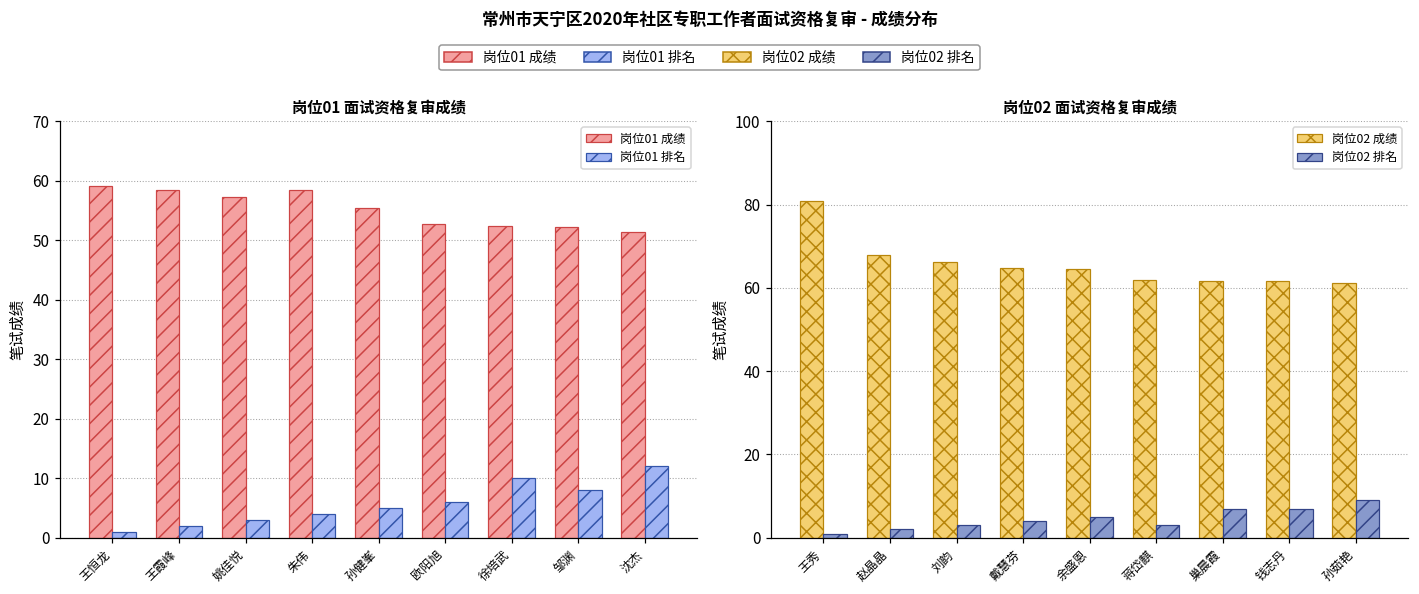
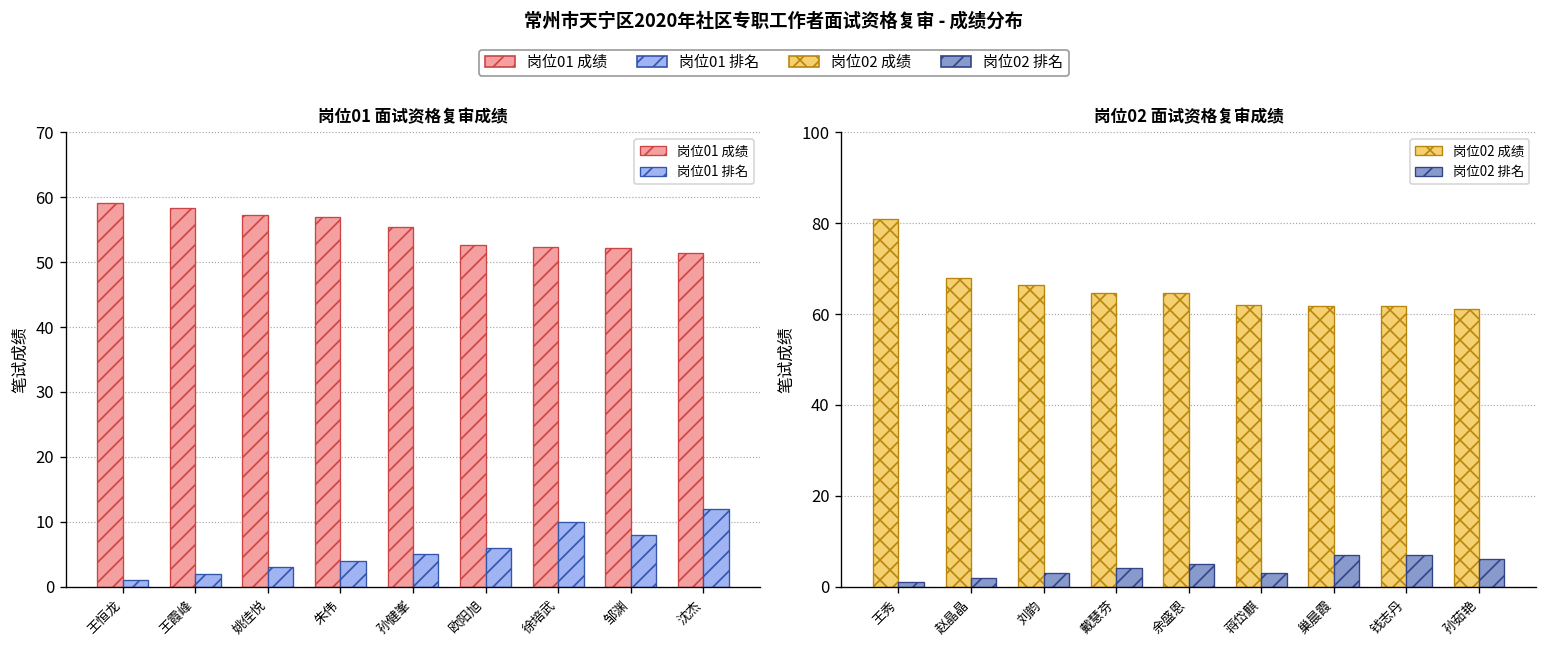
  {
    "岗位01 面试资格复审成绩": {
      "岗位01 成绩": {
        "王恒龙": 59,
        "王霞峰": 58,
        "姚佳悦": 57,
-       "朱伟": 59,
+       "朱伟": 57,
        "孙健峯": 55,
        "欧阳旭": 53,
        "徐培武": 52,
        "邹渊": 52,
        "沈杰": 51
      },
      "岗位01 排名": {
        "王恒龙": 1,
        "王霞峰": 2,
        "姚佳悦": 3,
        "朱伟": 4,
        "孙健峯": 5,
        "欧阳旭": 6,
        "徐培武": 10,
        "邹渊": 8,
        "沈杰": 12
      }
    },
    "岗位02 面试资格复审成绩": {
      "岗位02 成绩": {
        "王秀": 81,
        "赵晶晶": 68,
        "刘韵": 66,
        "戴慧芬": 65,
        "余盛恩": 65,
        "蒋岱麒": 62,
        "巢晨霞": 62,
        "钱志丹": 62,
        "孙茹艳": 61
      },
      "岗位02 排名": {
        "王秀": 1,
        "赵晶晶": 2,
        "刘韵": 3,
        "戴慧芬": 4,
        "余盛恩": 5,
        "蒋岱麒": 3,
        "巢晨霞": 7,
        "钱志丹": 7,
-       "孙茹艳": 9
+       "孙茹艳": 6
      }
    }
  }
